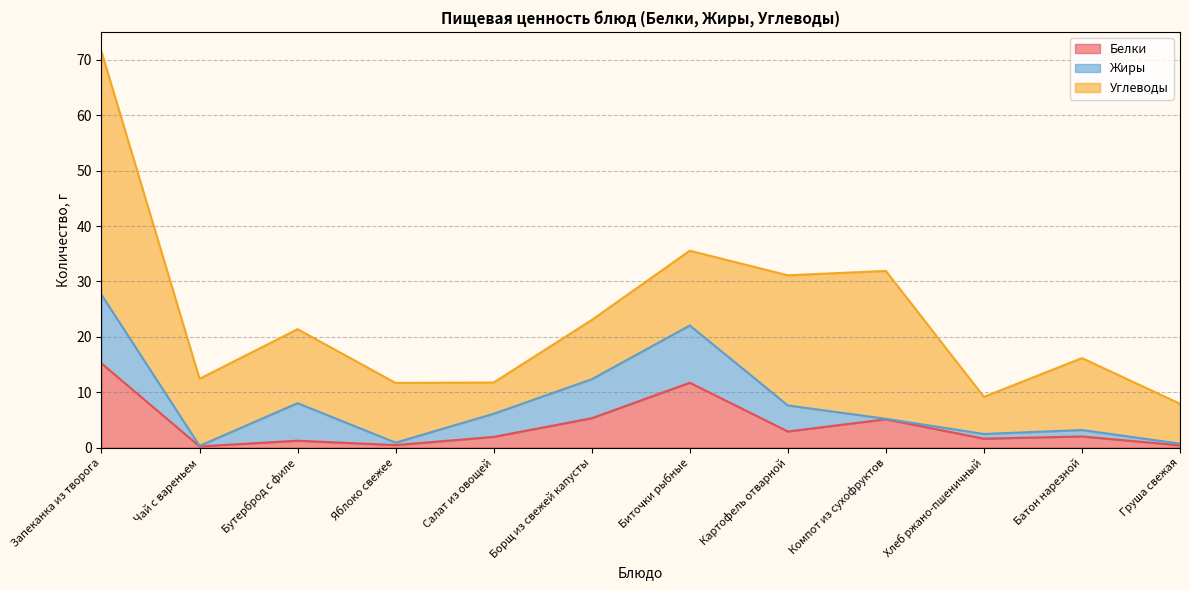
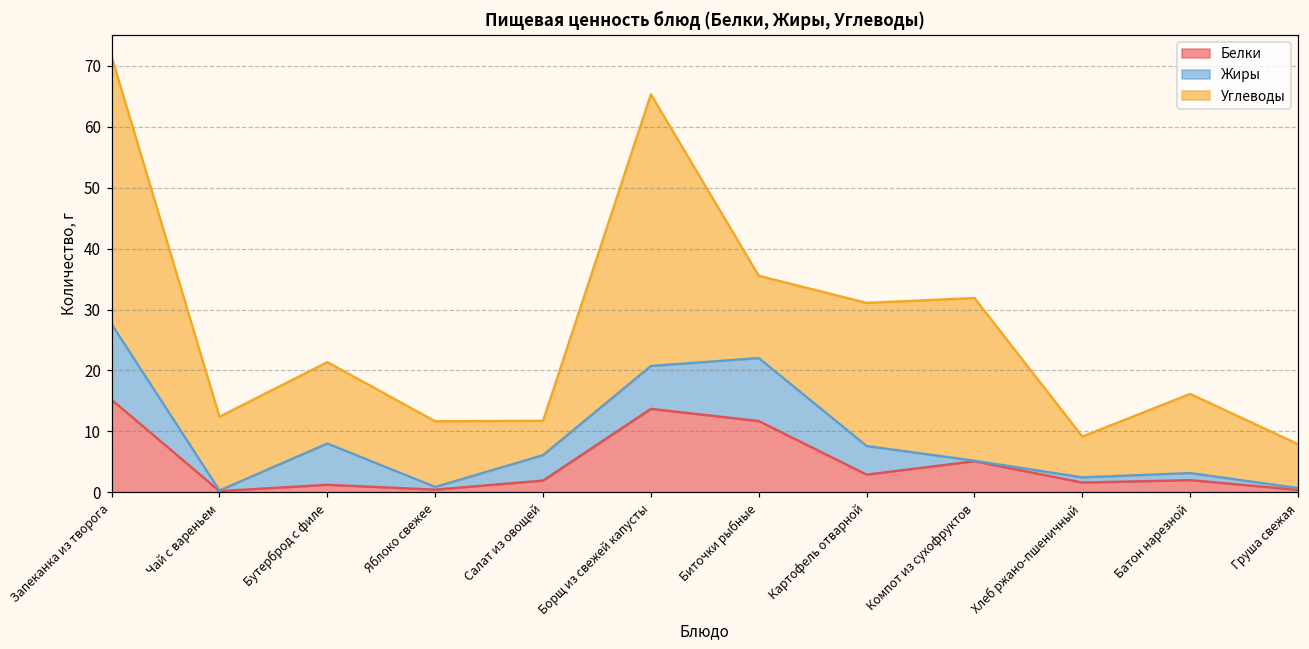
  {
    "Белки": {
      "Запеканка из творога": 15,
      "Бутерброд с филе": 1,
      "Салат из овощей": 2,
-     "Борщ из свежей капусты": 5,
+     "Борщ из свежей капусты": 14,
      "Биточки рыбные": 12,
      "Картофель отварной": 3,
      "Хлеб ржано-пшеничный": 2,
      "Батон нарезной": 2
    },
    "Жиры": {
      "Запеканка из творога": 12,
      "Бутерброд с филе": 7,
      "Салат из овощей": 4,
      "Борщ из свежей капусты": 7,
      "Биточки рыбные": 10,
      "Картофель отварной": 5,
      "Хлеб ржано-пшеничный": 1,
      "Батон нарезной": 1
    },
    "Углеводы": {
      "Запеканка из творога": 44,
      "Чай с вареньем": 12,
      "Бутерброд с филе": 13,
      "Яблоко свежее": 11,
      "Салат из овощей": 6,
-     "Борщ из свежей капусты": 11,
+     "Борщ из свежей капусты": 45,
      "Биточки рыбные": 14,
      "Картофель отварной": 24,
      "Компот из сухофруктов": 27,
      "Хлеб ржано-пшеничный": 7,
      "Батон нарезной": 13,
      "Груша свежая": 7
    }
  }
